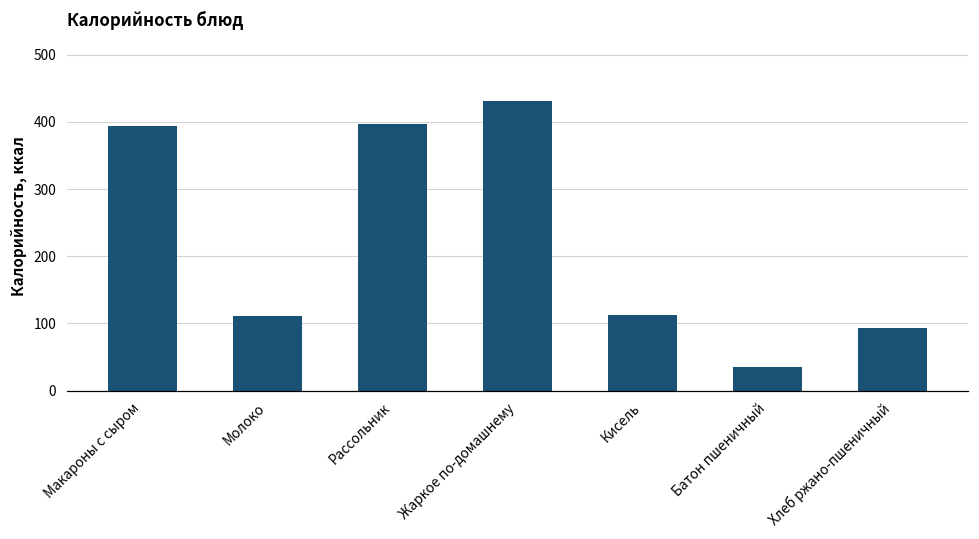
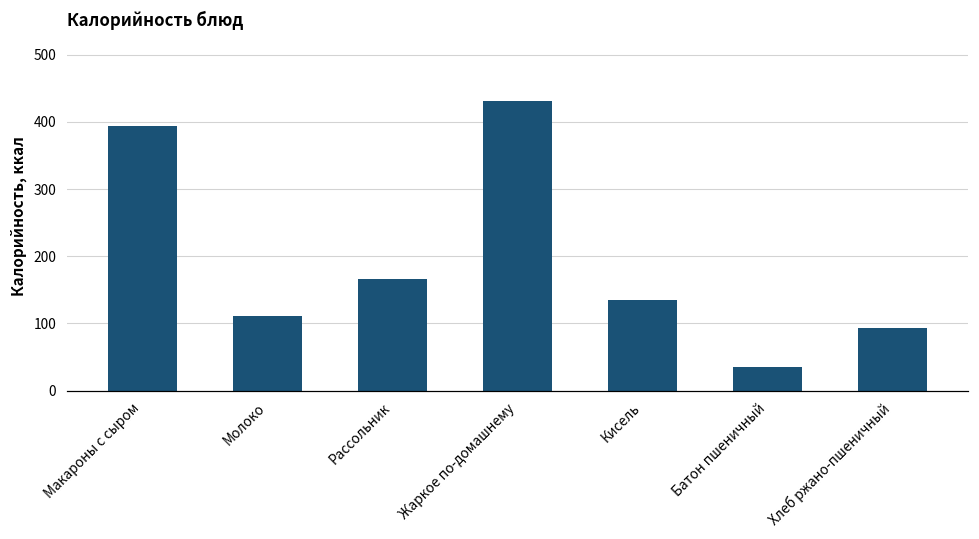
  {
    "Макароны с сыром": 390,
    "Молоко": 110,
-   "Рассольник": 400,
+   "Рассольник": 170,
    "Жаркое по-домашнему": 430,
-   "Кисель": 110,
+   "Кисель": 140,
    "Батон пшеничный": 40,
    "Хлеб ржано-пшеничный": 90
  }
